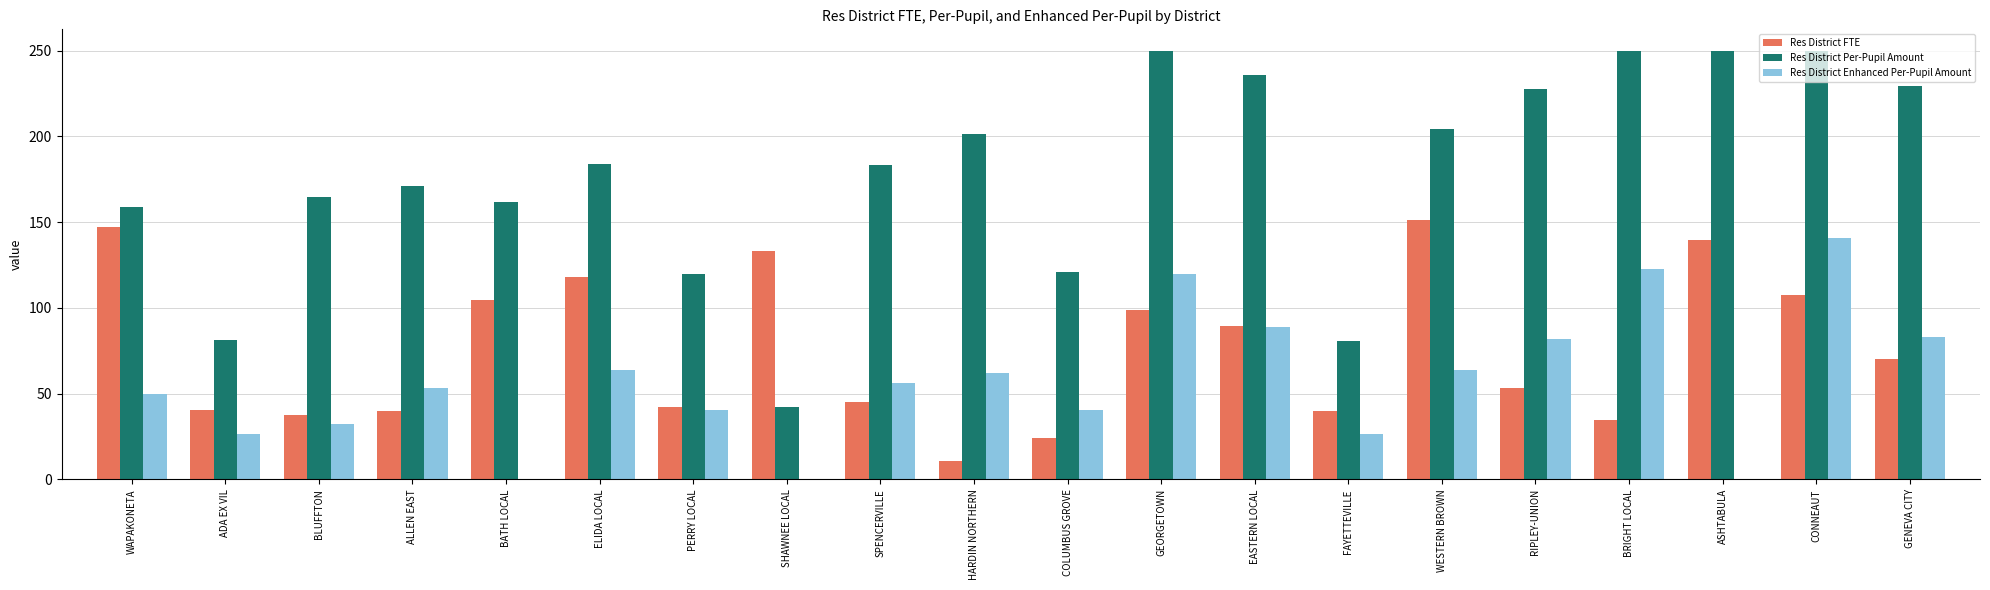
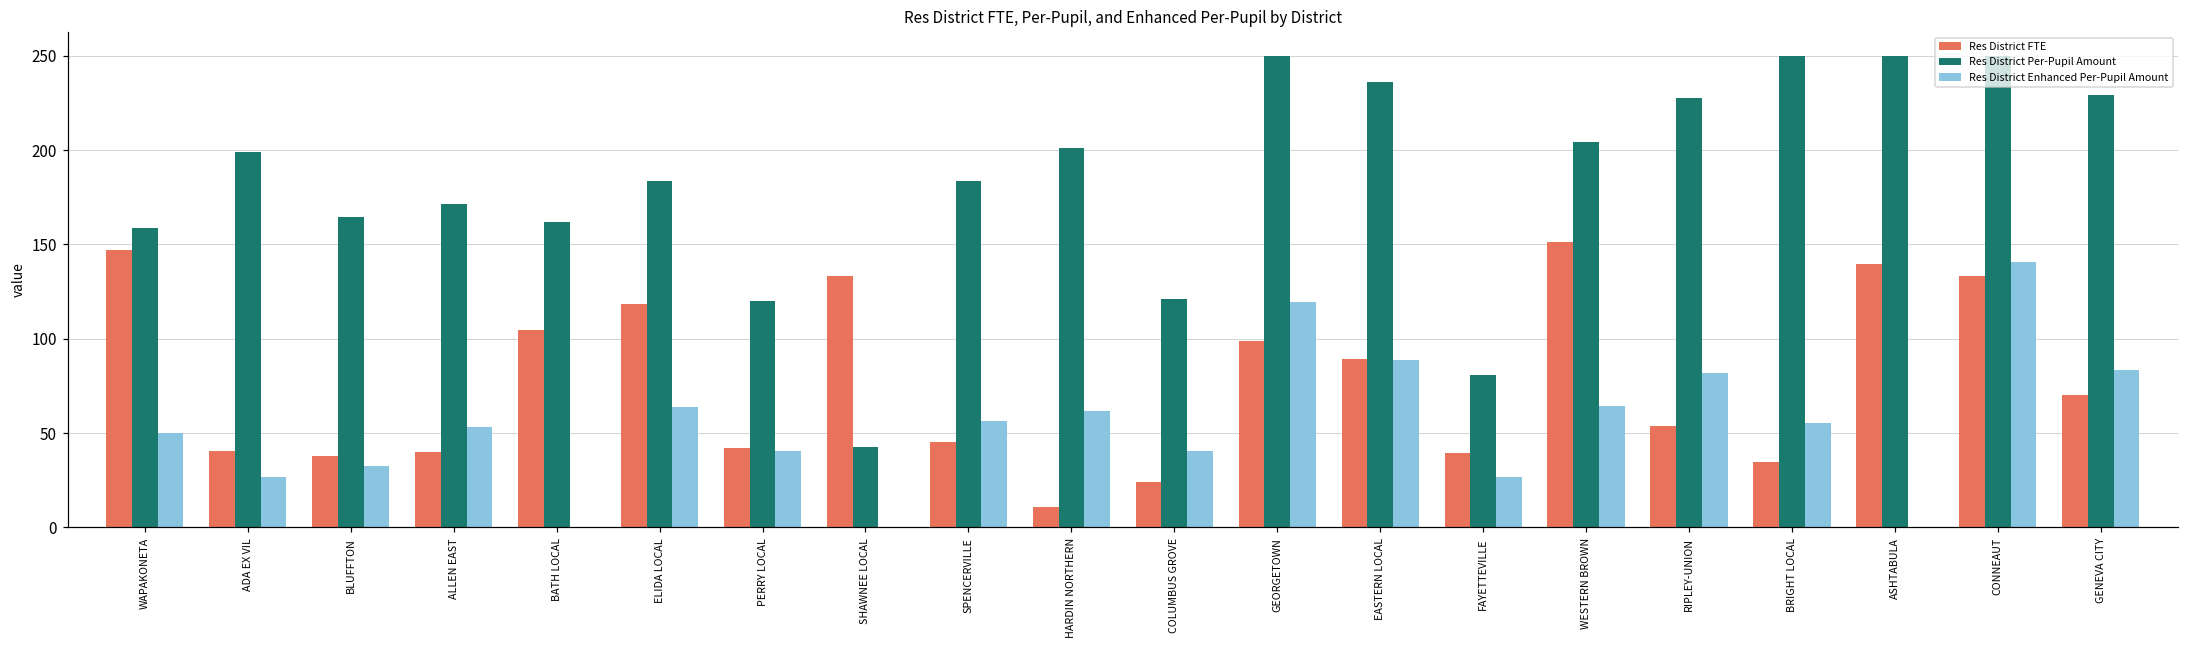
  {
    "Res District FTE": {
      "WAPAKONETA": 147,
      "ADA EX VIL": 40,
      "BLUFFTON": 38,
      "ALLEN EAST": 40,
      "BATH LOCAL": 105,
      "ELIDA LOCAL": 118,
      "PERRY LOCAL": 42,
      "SHAWNEE LOCAL": 133,
      "SPENCERVILLE": 45,
      "HARDIN NORTHERN": 11,
      "COLUMBUS GROVE": 24,
      "GEORGETOWN": 99,
      "EASTERN LOCAL": 89,
      "FAYETTEVILLE": 40,
      "WESTERN BROWN": 151,
      "RIPLEY-UNION": 54,
      "BRIGHT LOCAL": 35,
      "ASHTABULA": 140,
-     "CONNEAUT": 108,
+     "CONNEAUT": 133,
      "GENEVA CITY": 70
    },
    "Res District Per-Pupil Amount": {
      "WAPAKONETA": 159,
-     "ADA EX VIL": 81,
+     "ADA EX VIL": 199,
      "BLUFFTON": 165,
      "ALLEN EAST": 171,
      "BATH LOCAL": 162,
      "ELIDA LOCAL": 184,
      "PERRY LOCAL": 120,
      "SHAWNEE LOCAL": 42,
      "SPENCERVILLE": 183,
      "HARDIN NORTHERN": 201,
      "COLUMBUS GROVE": 121,
      "GEORGETOWN": 250,
      "EASTERN LOCAL": 236,
      "FAYETTEVILLE": 81,
      "WESTERN BROWN": 204,
      "RIPLEY-UNION": 228,
      "BRIGHT LOCAL": 250,
      "ASHTABULA": 250,
      "GENEVA CITY": 229
    },
    "Res District Enhanced Per-Pupil Amount": {
      "WAPAKONETA": 50,
      "ADA EX VIL": 27,
      "BLUFFTON": 32,
      "ALLEN EAST": 53,
      "BATH LOCAL": 0,
      "ELIDA LOCAL": 64,
      "PERRY LOCAL": 40,
      "SHAWNEE LOCAL": 0,
      "SPENCERVILLE": 56,
      "HARDIN NORTHERN": 62,
      "COLUMBUS GROVE": 41,
      "GEORGETOWN": 120,
      "EASTERN LOCAL": 89,
      "FAYETTEVILLE": 26,
      "WESTERN BROWN": 64,
      "RIPLEY-UNION": 82,
-     "BRIGHT LOCAL": 123,
+     "BRIGHT LOCAL": 55,
      "ASHTABULA": 0,
      "CONNEAUT": 141,
      "GENEVA CITY": 83
    }
  }
